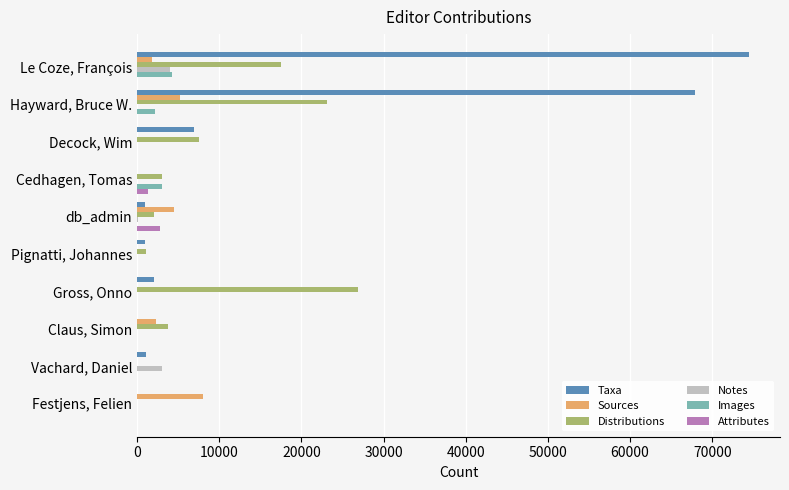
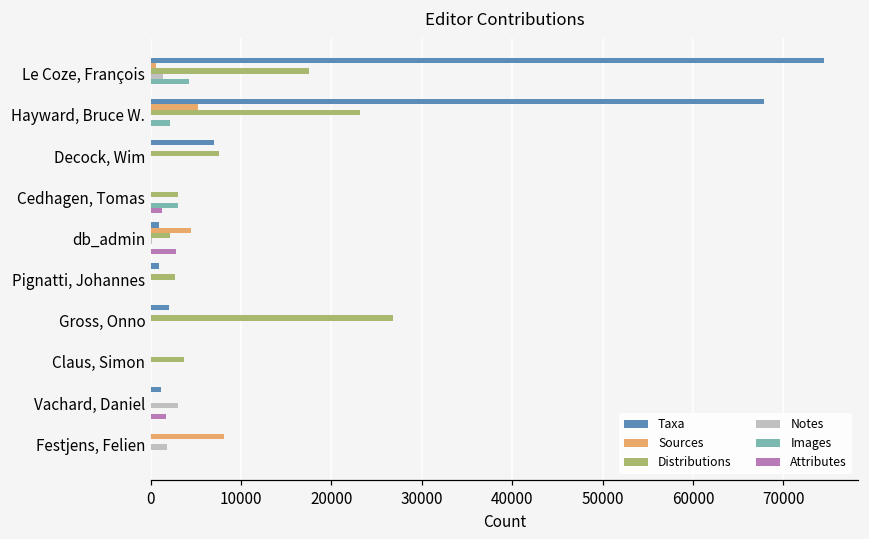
  {
    "Sources": {
-     "Le Coze, François": 2000,
+     "Le Coze, François": 1000,
      "Hayward, Bruce W.": 5000,
      "Cedhagen, Tomas": 0,
      "db_admin": 4000,
      "Pignatti, Johannes": 0,
      "Gross, Onno": 0,
-     "Claus, Simon": 2000,
+     "Claus, Simon": 0,
      "Vachard, Daniel": 0,
      "Festjens, Felien": 8000
    },
    "Distributions": {
      "Le Coze, François": 18000,
      "Hayward, Bruce W.": 23000,
      "Decock, Wim": 8000,
      "Cedhagen, Tomas": 3000,
      "db_admin": 2000,
-     "Pignatti, Johannes": 1000,
+     "Pignatti, Johannes": 3000,
      "Gross, Onno": 27000,
      "Claus, Simon": 4000,
      "Vachard, Daniel": 0,
      "Festjens, Felien": 0
    },
    "Notes": {
-     "Le Coze, François": 4000,
+     "Le Coze, François": 1000,
      "Cedhagen, Tomas": 0,
      "Gross, Onno": 0,
      "Vachard, Daniel": 3000,
-     "Festjens, Felien": 0
+     "Festjens, Felien": 2000
    },
    "Attributes": {
      "Hayward, Bruce W.": 0,
      "Decock, Wim": 0,
      "Cedhagen, Tomas": 1000,
      "db_admin": 3000,
      "Pignatti, Johannes": 0,
      "Gross, Onno": 0,
      "Claus, Simon": 0,
-     "Vachard, Daniel": 0,
+     "Vachard, Daniel": 2000,
      "Festjens, Felien": 0
    }
  }
